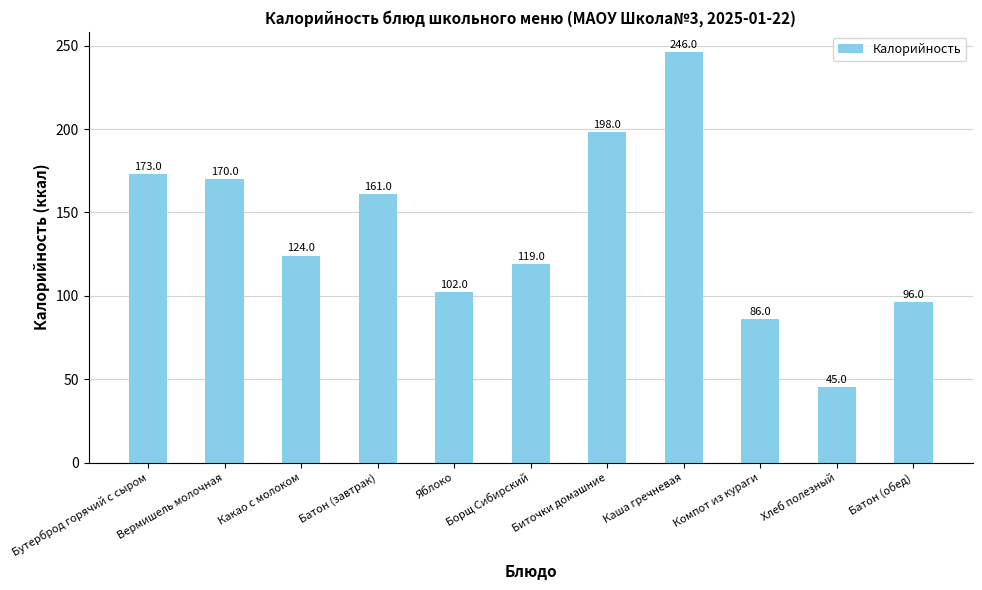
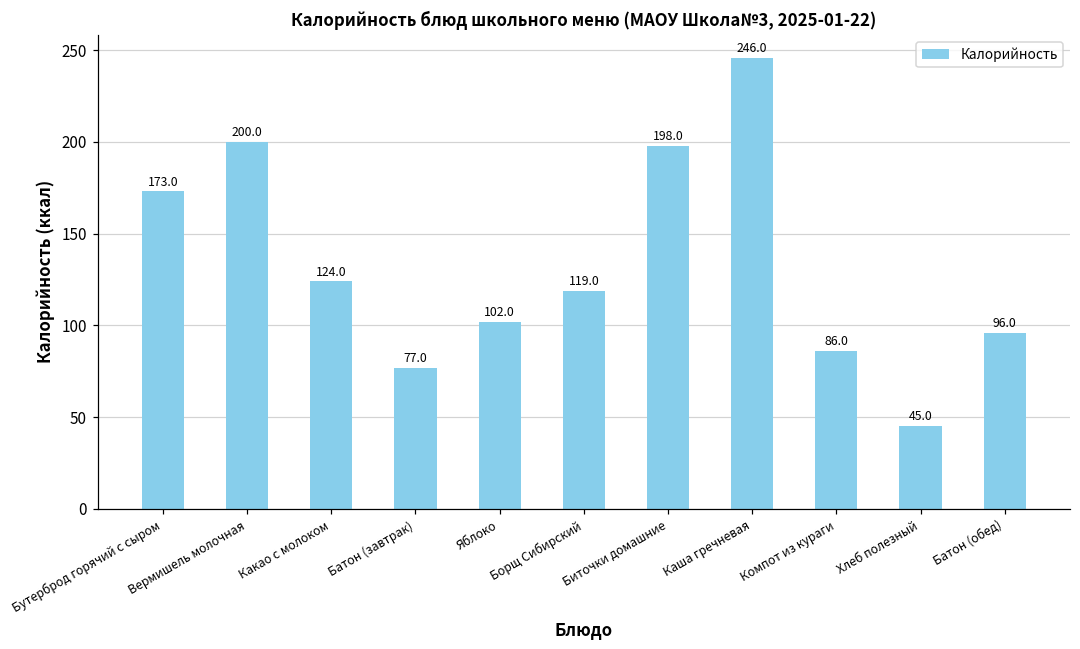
  {
    "Бутерброд горячий с сыром": 173.0,
-   "Вермишель молочная": 170.0,
+   "Вермишель молочная": 200.0,
    "Какао с молоком": 124.0,
-   "Батон (завтрак)": 161.0,
+   "Батон (завтрак)": 77.0,
    "Яблоко": 102.0,
    "Борщ Сибирский": 119.0,
    "Биточки домашние": 198.0,
    "Каша гречневая": 246.0,
    "Компот из кураги": 86.0,
    "Хлеб полезный": 45.0,
    "Батон (обед)": 96.0
  }
